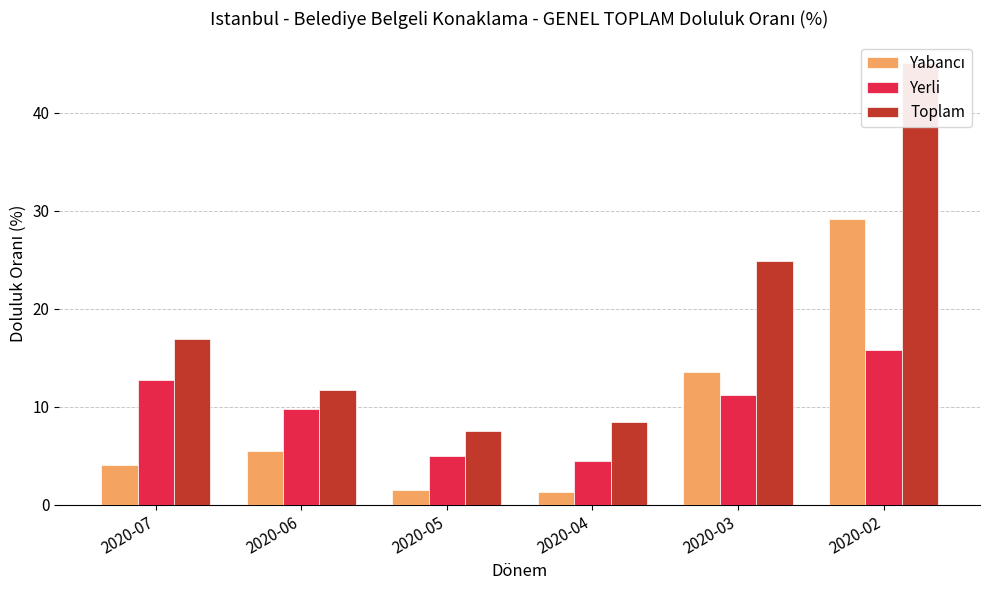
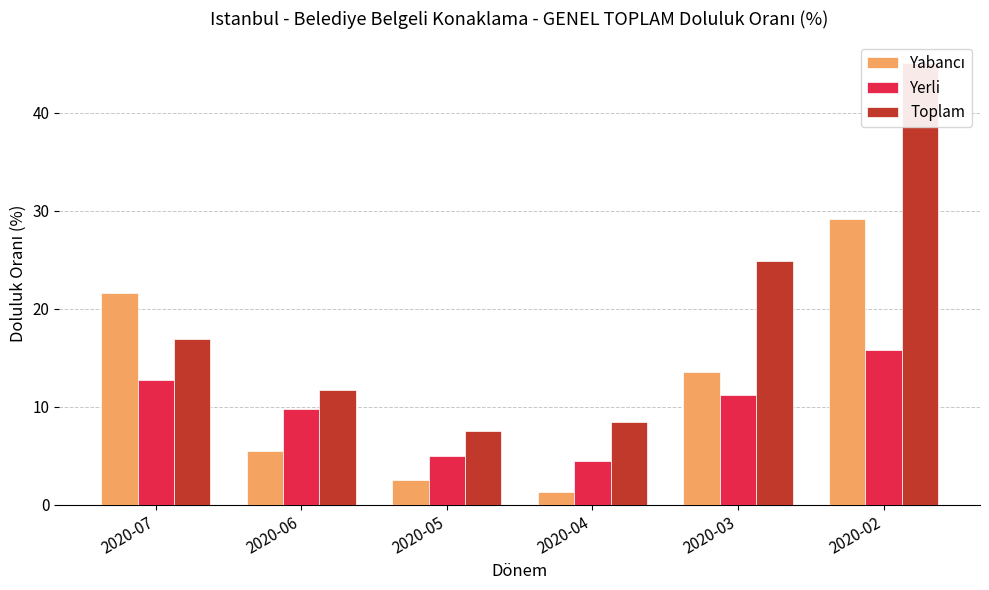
  {
    "Yabancı": {
-     "2020-07": 4,
+     "2020-07": 22,
      "2020-06": 6,
-     "2020-05": 2,
+     "2020-05": 3,
      "2020-04": 1,
      "2020-03": 14,
      "2020-02": 29
    }
  }
